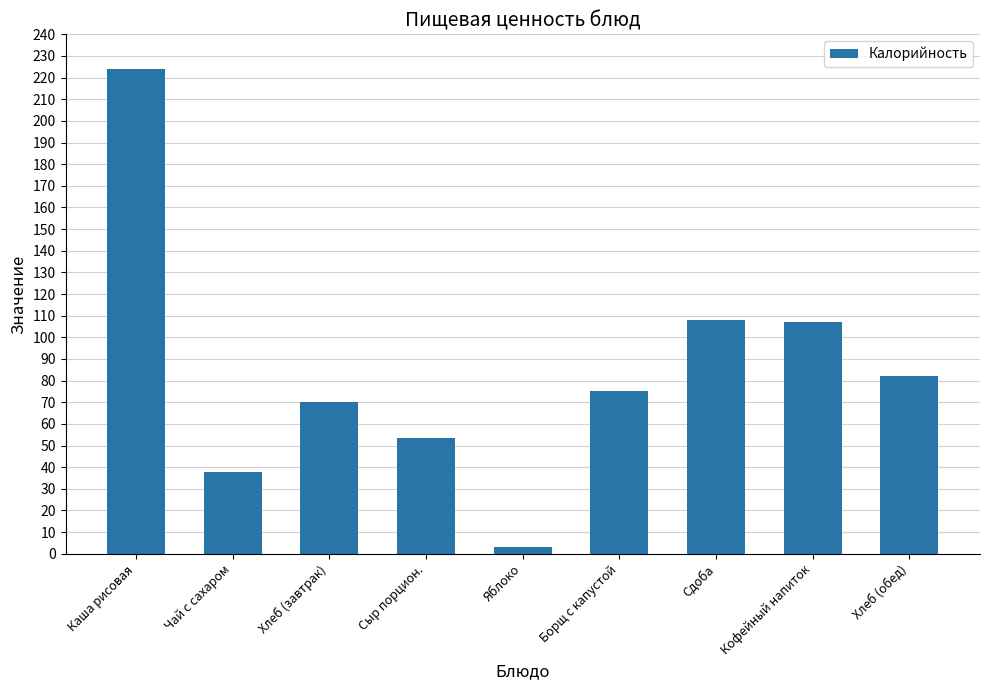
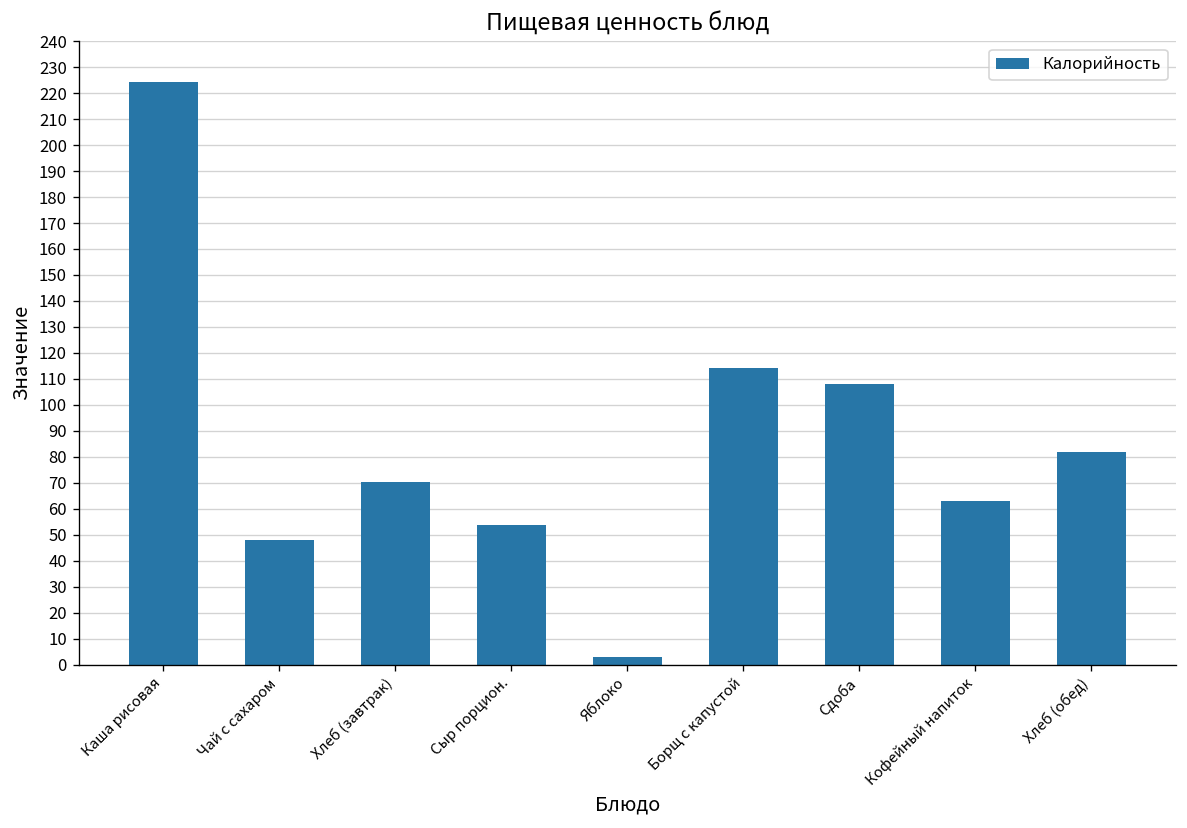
  {
    "Каша рисовая": 224,
-   "Чай с сахаром": 38,
+   "Чай с сахаром": 48,
    "Хлеб (завтрак)": 70,
    "Сыр порцион.": 54,
    "Яблоко": 3,
-   "Борщ с капустой": 75,
+   "Борщ с капустой": 114,
    "Сдоба": 108,
-   "Кофейный напиток": 107,
+   "Кофейный напиток": 63,
    "Хлеб (обед)": 82
  }
